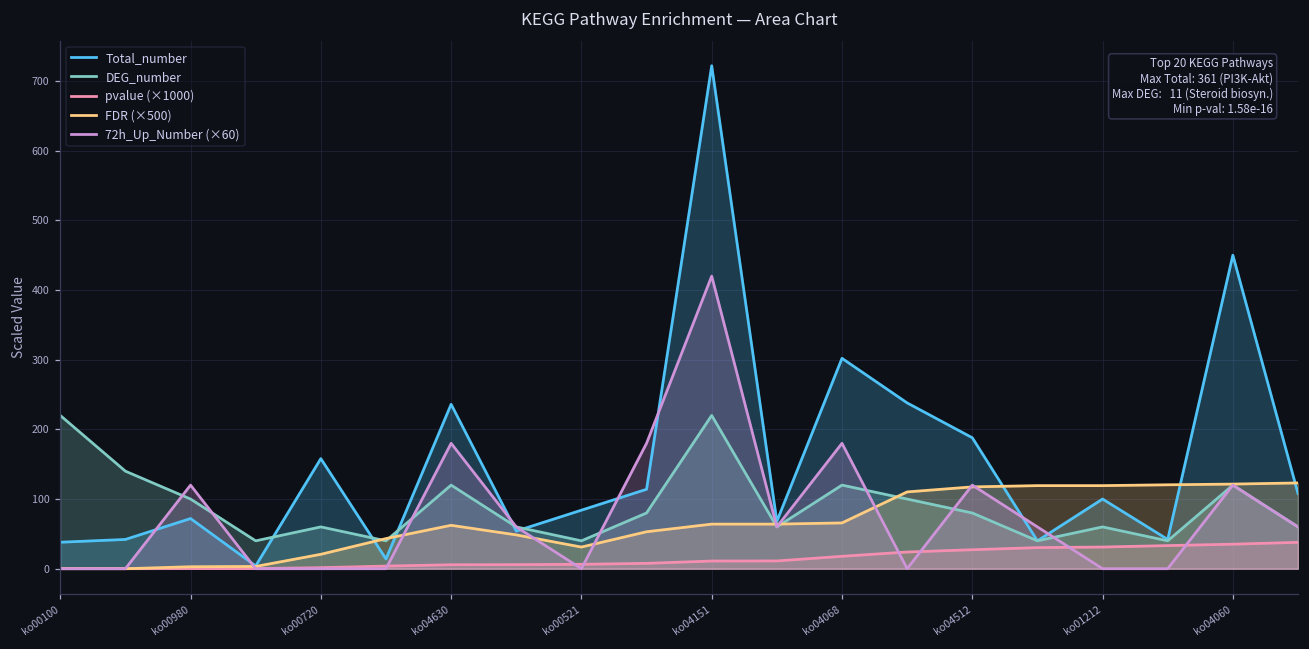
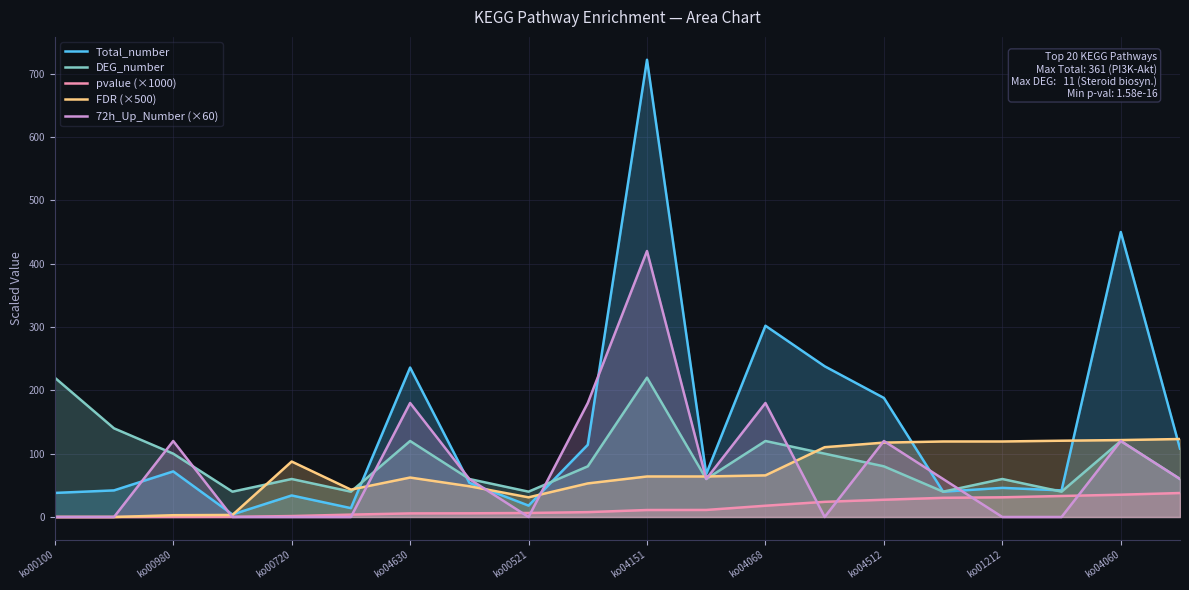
  {
    "Total_number": {
      "ko00100": 40,
      "ko00980": 70,
-     "ko00720": 160,
+     "ko00720": 30,
      "ko04630": 240,
-     "ko00521": 80,
+     "ko00521": 20,
      "ko04151": 720,
      "ko04068": 300,
      "ko04512": 190,
-     "ko01212": 100,
+     "ko01212": 50,
      "ko04060": 450
    },
    "DEG_number": {
      "ko00100": 220,
      "ko00980": 100,
      "ko00720": 60,
      "ko04630": 120,
      "ko00521": 40,
      "ko04151": 220,
      "ko04068": 120,
      "ko04512": 80,
      "ko01212": 60
    },
    "FDR (×500)": {
-     "ko00720": 20,
+     "ko00720": 90,
      "ko04630": 60,
      "ko00521": 30,
      "ko04151": 60,
      "ko04068": 70,
      "ko01212": 120
    }
  }
